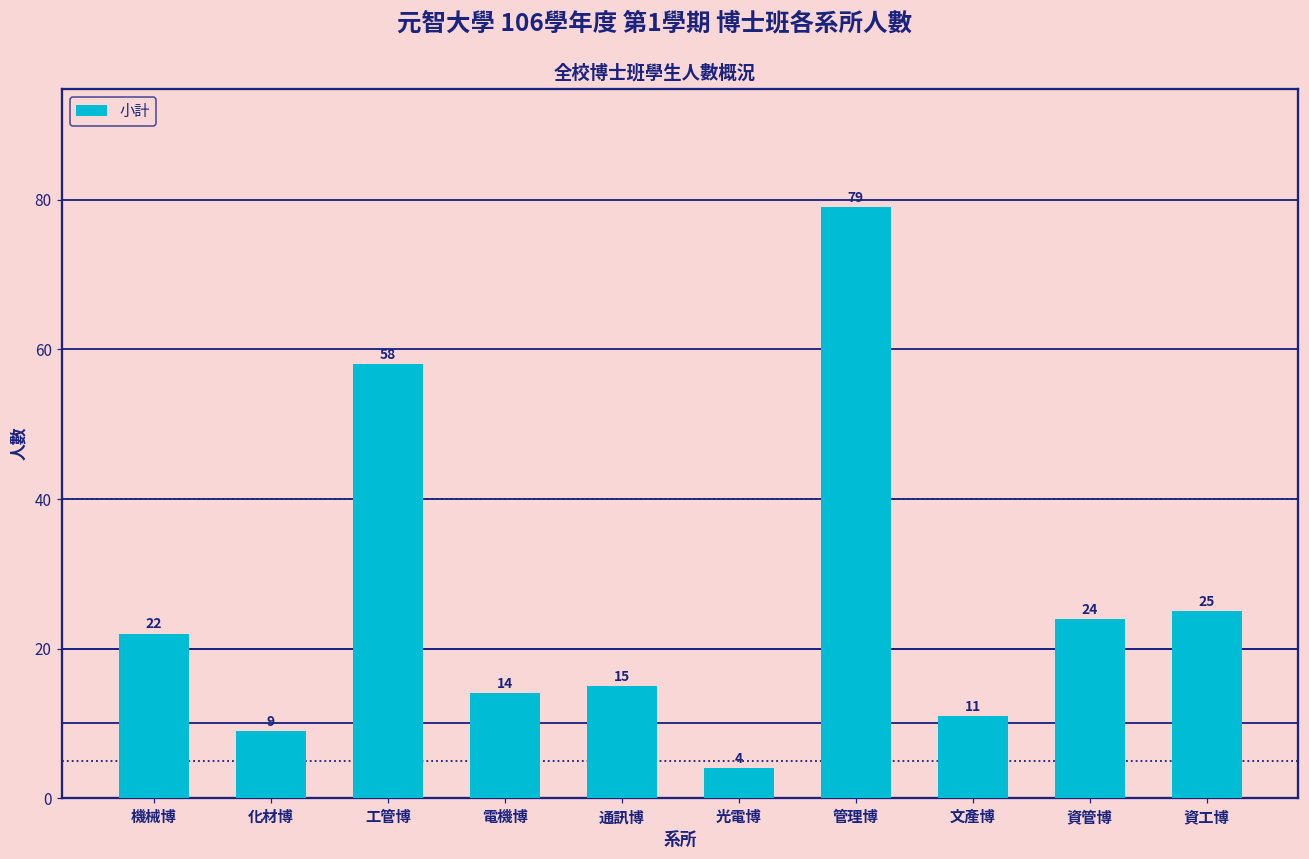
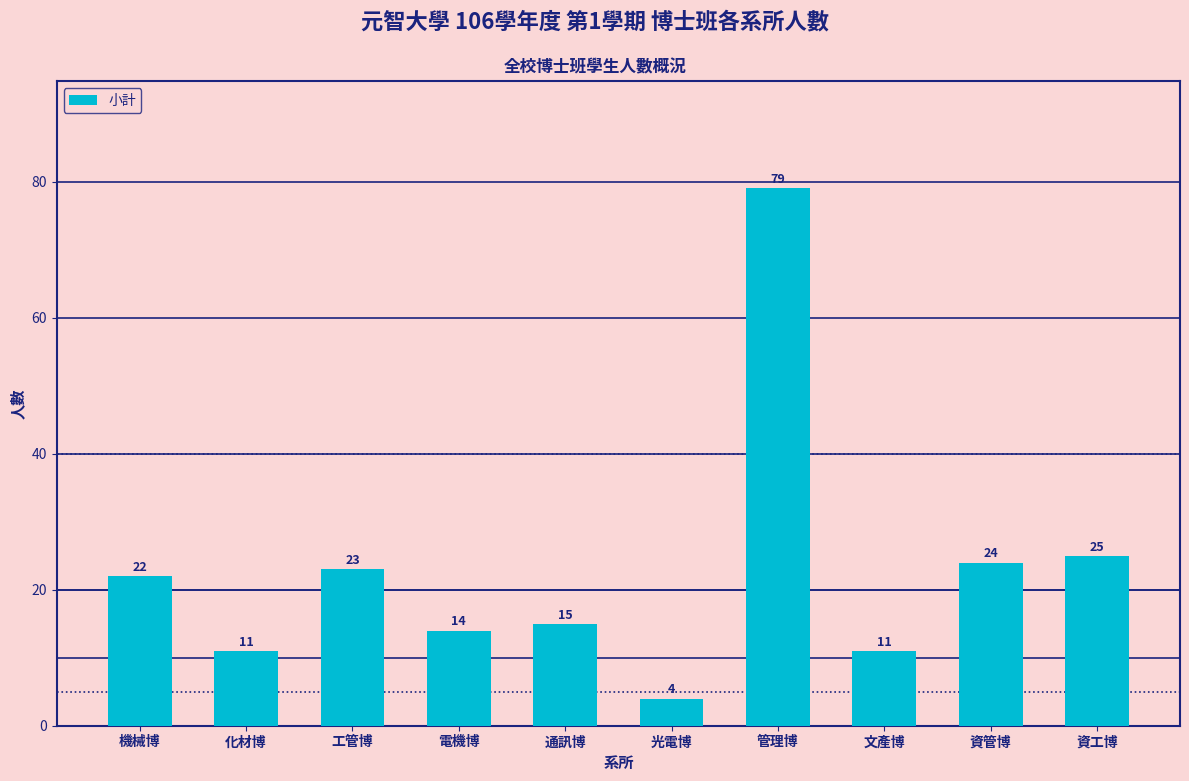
  {
    "機械博": 22,
-   "化材博": 9,
-   "工管博": 58,
+   "化材博": 11,
+   "工管博": 23,
    "電機博": 14,
    "通訊博": 15,
    "光電博": 4,
    "管理博": 79,
    "文產博": 11,
    "資管博": 24,
    "資工博": 25
  }
